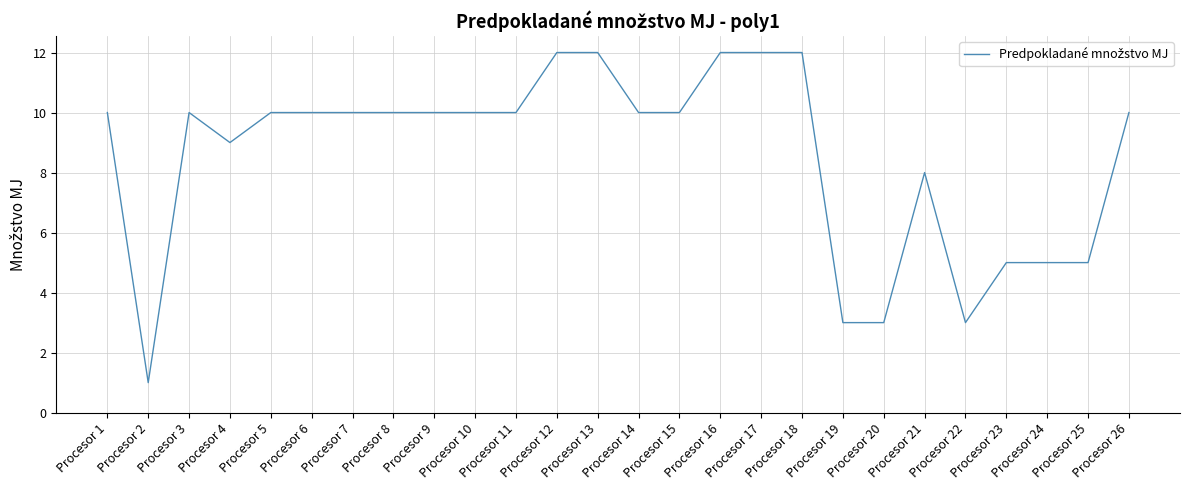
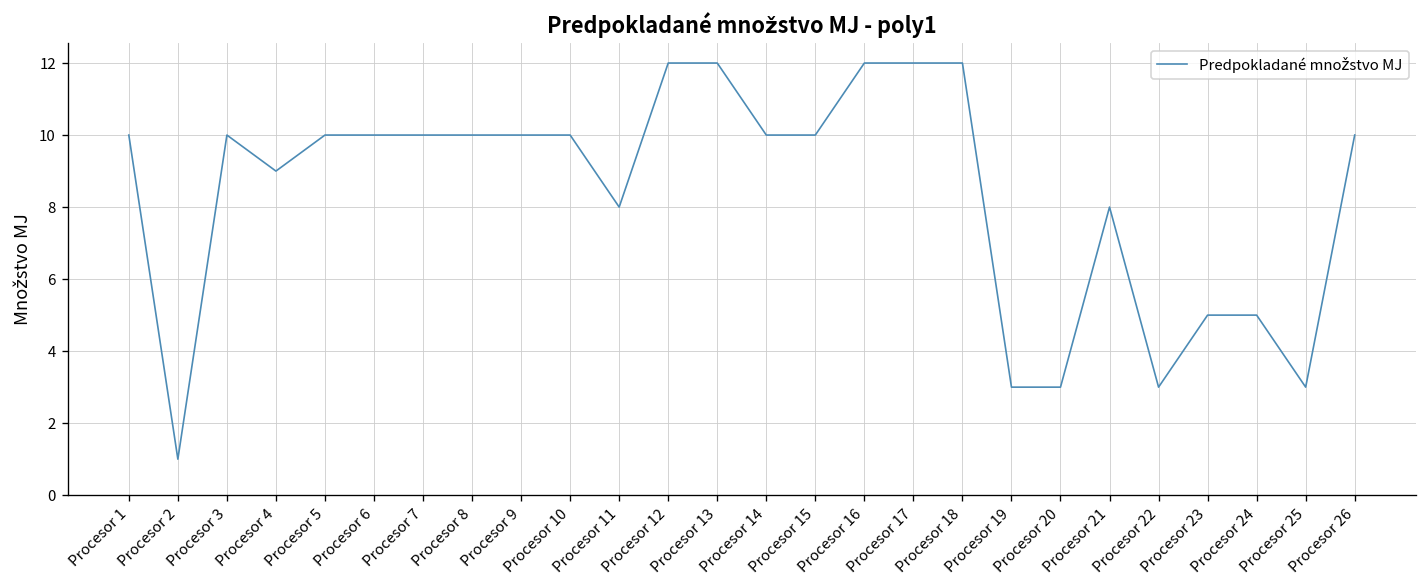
  {
    "Procesor 1": 10,
    "Procesor 2": 1,
    "Procesor 3": 10,
    "Procesor 4": 9,
    "Procesor 5": 10,
    "Procesor 6": 10,
    "Procesor 7": 10,
    "Procesor 8": 10,
    "Procesor 9": 10,
    "Procesor 10": 10,
-   "Procesor 11": 10,
+   "Procesor 11": 8,
    "Procesor 12": 12,
    "Procesor 13": 12,
    "Procesor 14": 10,
    "Procesor 15": 10,
    "Procesor 16": 12,
    "Procesor 17": 12,
    "Procesor 18": 12,
    "Procesor 19": 3,
    "Procesor 20": 3,
    "Procesor 21": 8,
    "Procesor 22": 3,
    "Procesor 23": 5,
    "Procesor 24": 5,
-   "Procesor 25": 5,
+   "Procesor 25": 3,
    "Procesor 26": 10
  }
